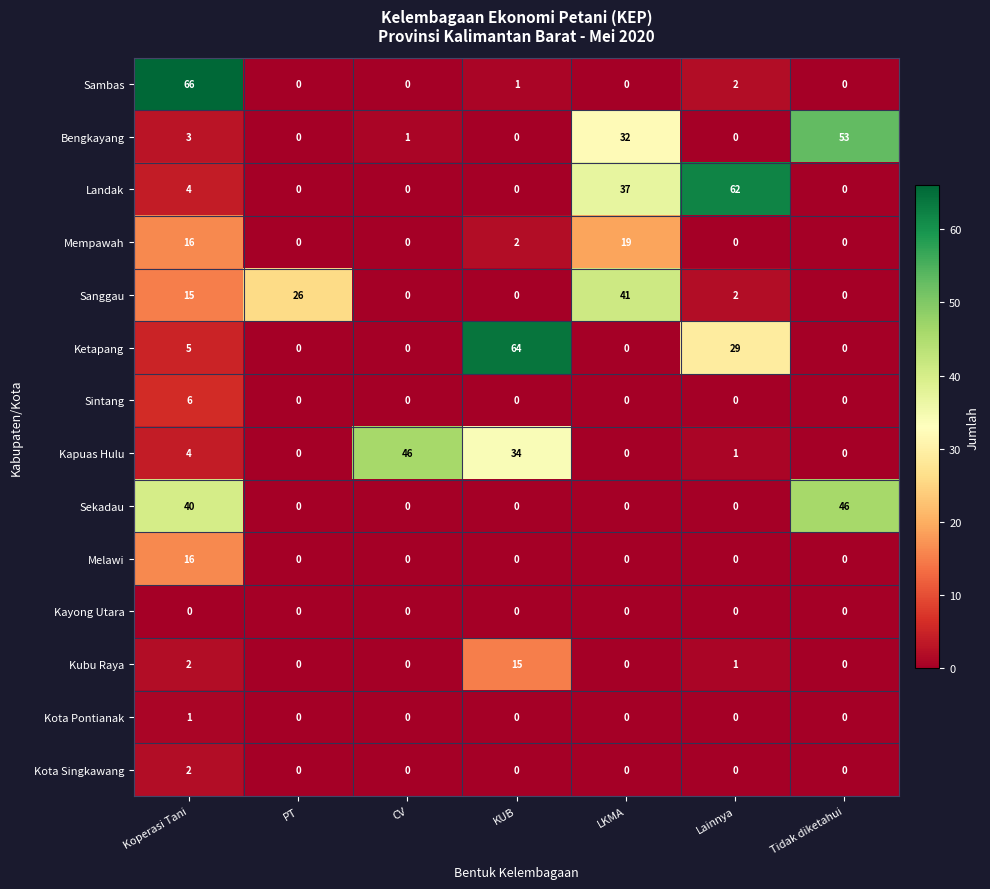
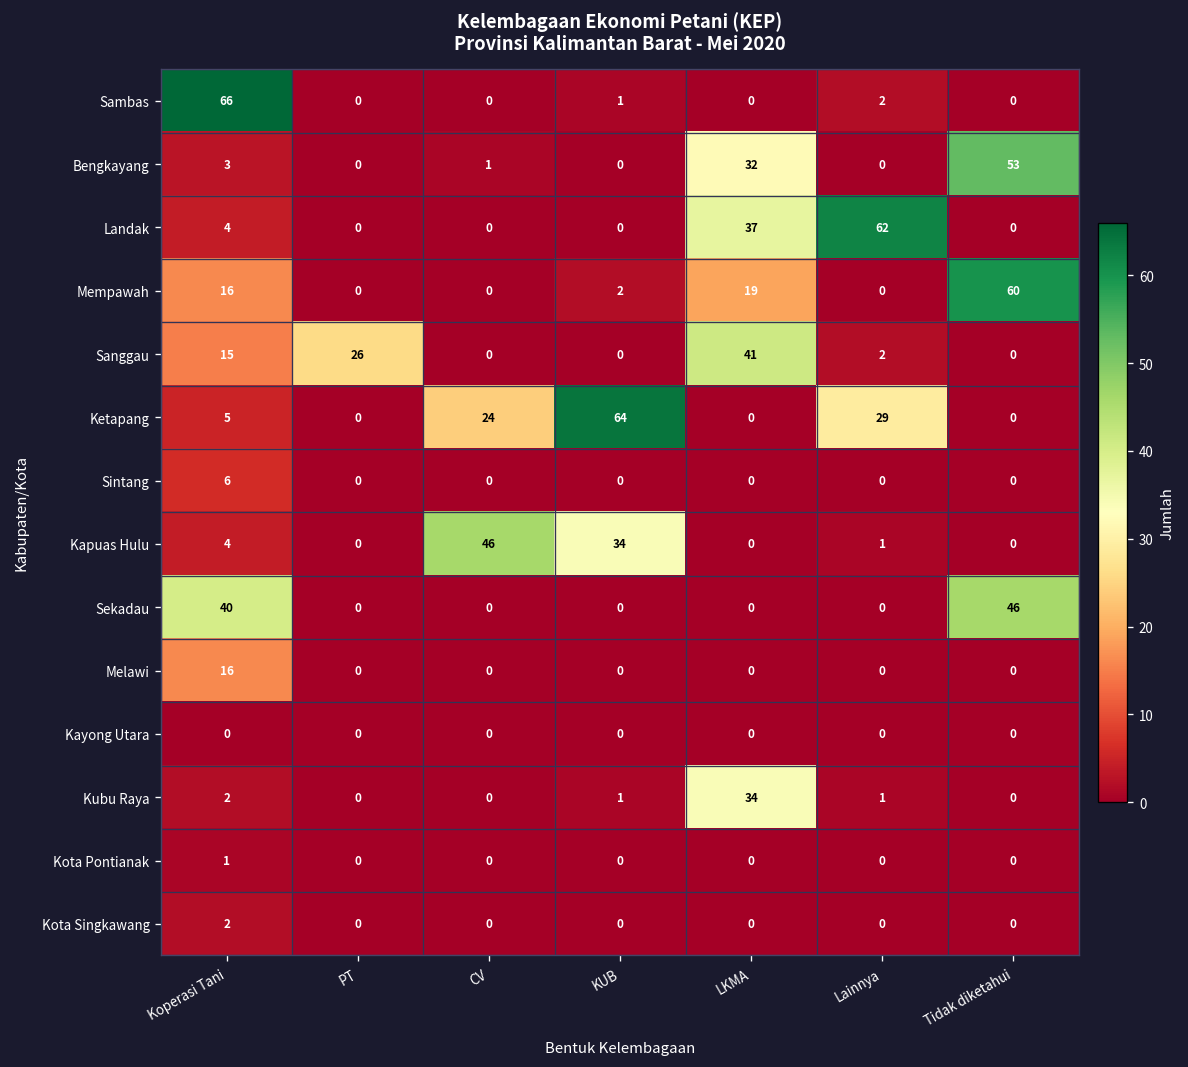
  {
    "Sambas": {
      "Koperasi Tani": 66,
      "PT": 0,
      "CV": 0,
      "KUB": 1,
      "LKMA": 0,
      "Lainnya": 2,
      "Tidak diketahui": 0
    },
    "Bengkayang": {
      "Koperasi Tani": 3,
      "PT": 0,
      "CV": 1,
      "KUB": 0,
      "LKMA": 32,
      "Lainnya": 0,
      "Tidak diketahui": 53
    },
    "Landak": {
      "Koperasi Tani": 4,
      "PT": 0,
      "CV": 0,
      "KUB": 0,
      "LKMA": 37,
      "Lainnya": 62,
      "Tidak diketahui": 0
    },
    "Mempawah": {
      "Koperasi Tani": 16,
      "PT": 0,
      "CV": 0,
      "KUB": 2,
      "LKMA": 19,
      "Lainnya": 0,
-     "Tidak diketahui": 0
+     "Tidak diketahui": 60
    },
    "Sanggau": {
      "Koperasi Tani": 15,
      "PT": 26,
      "CV": 0,
      "KUB": 0,
      "LKMA": 41,
      "Lainnya": 2,
      "Tidak diketahui": 0
    },
    "Ketapang": {
      "Koperasi Tani": 5,
      "PT": 0,
-     "CV": 0,
+     "CV": 24,
      "KUB": 64,
      "LKMA": 0,
      "Lainnya": 29,
      "Tidak diketahui": 0
    },
    "Sintang": {
      "Koperasi Tani": 6,
      "PT": 0,
      "CV": 0,
      "KUB": 0,
      "LKMA": 0,
      "Lainnya": 0,
      "Tidak diketahui": 0
    },
    "Kapuas Hulu": {
      "Koperasi Tani": 4,
      "PT": 0,
      "CV": 46,
      "KUB": 34,
      "LKMA": 0,
      "Lainnya": 1,
      "Tidak diketahui": 0
    },
    "Sekadau": {
      "Koperasi Tani": 40,
      "PT": 0,
      "CV": 0,
      "KUB": 0,
      "LKMA": 0,
      "Lainnya": 0,
      "Tidak diketahui": 46
    },
    "Melawi": {
      "Koperasi Tani": 16,
      "PT": 0,
      "CV": 0,
      "KUB": 0,
      "LKMA": 0,
      "Lainnya": 0,
      "Tidak diketahui": 0
    },
    "Kayong Utara": {
      "Koperasi Tani": 0,
      "PT": 0,
      "CV": 0,
      "KUB": 0,
      "LKMA": 0,
      "Lainnya": 0,
      "Tidak diketahui": 0
    },
    "Kubu Raya": {
      "Koperasi Tani": 2,
      "PT": 0,
      "CV": 0,
-     "KUB": 15,
-     "LKMA": 0,
+     "KUB": 1,
+     "LKMA": 34,
      "Lainnya": 1,
      "Tidak diketahui": 0
    },
    "Kota Pontianak": {
      "Koperasi Tani": 1,
      "PT": 0,
      "CV": 0,
      "KUB": 0,
      "LKMA": 0,
      "Lainnya": 0,
      "Tidak diketahui": 0
    },
    "Kota Singkawang": {
      "Koperasi Tani": 2,
      "PT": 0,
      "CV": 0,
      "KUB": 0,
      "LKMA": 0,
      "Lainnya": 0,
      "Tidak diketahui": 0
    }
  }
